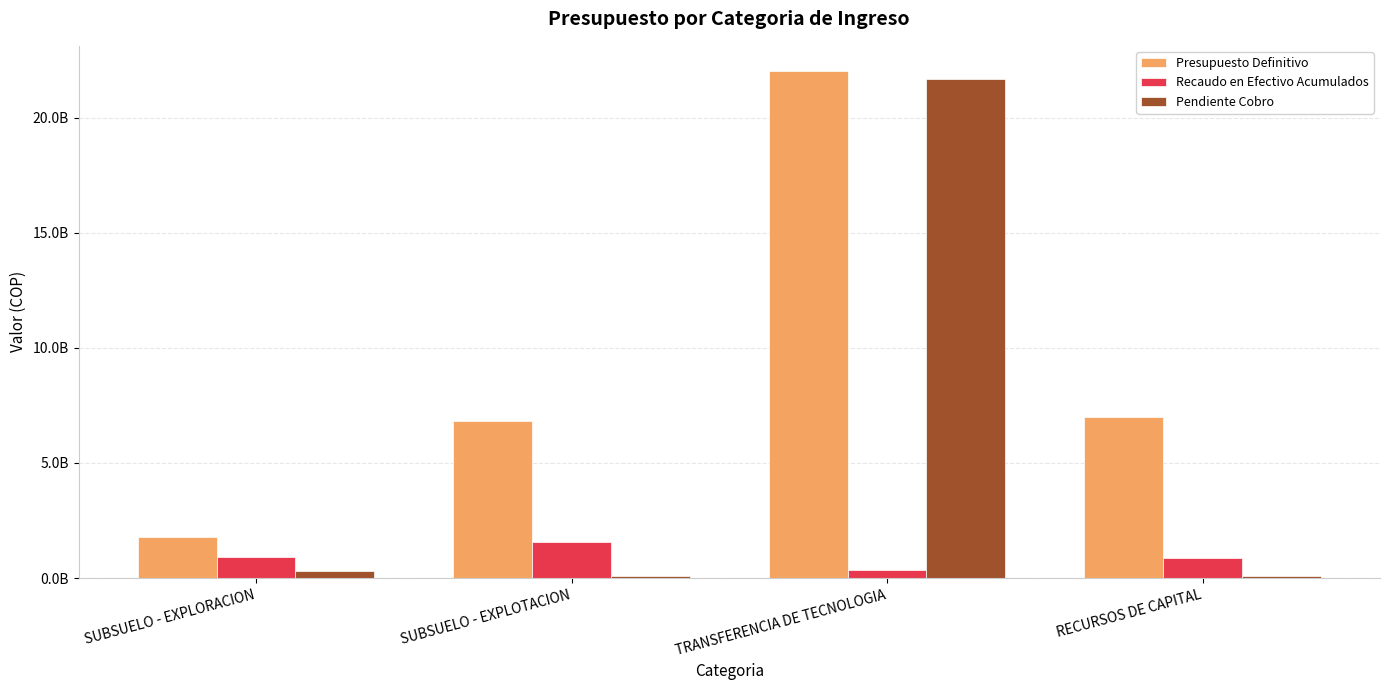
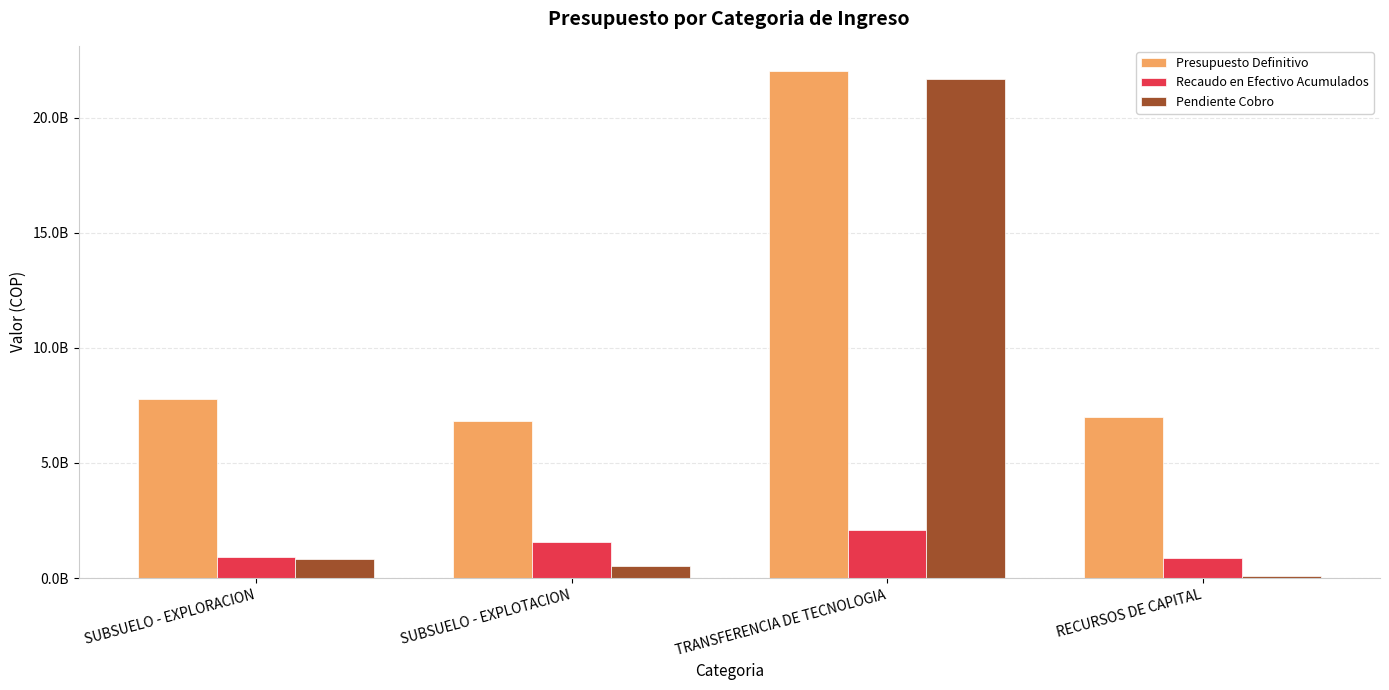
  {
    "Presupuesto Definitivo": {
-     "SUBSUELO - EXPLORACION": 1800000000,
+     "SUBSUELO - EXPLORACION": 7800000000,
      "SUBSUELO - EXPLOTACION": 6800000000,
      "TRANSFERENCIA DE TECNOLOGIA": 22000000000,
      "RECURSOS DE CAPITAL": 7000000000
    },
    "Recaudo en Efectivo Acumulados": {
      "SUBSUELO - EXPLORACION": 900000000,
      "SUBSUELO - EXPLOTACION": 1600000000,
-     "TRANSFERENCIA DE TECNOLOGIA": 400000000,
+     "TRANSFERENCIA DE TECNOLOGIA": 2100000000,
      "RECURSOS DE CAPITAL": 900000000
    },
    "Pendiente Cobro": {
-     "SUBSUELO - EXPLORACION": 300000000,
-     "SUBSUELO - EXPLOTACION": 100000000,
+     "SUBSUELO - EXPLORACION": 800000000,
+     "SUBSUELO - EXPLOTACION": 500000000,
      "TRANSFERENCIA DE TECNOLOGIA": 21700000000
    }
  }
